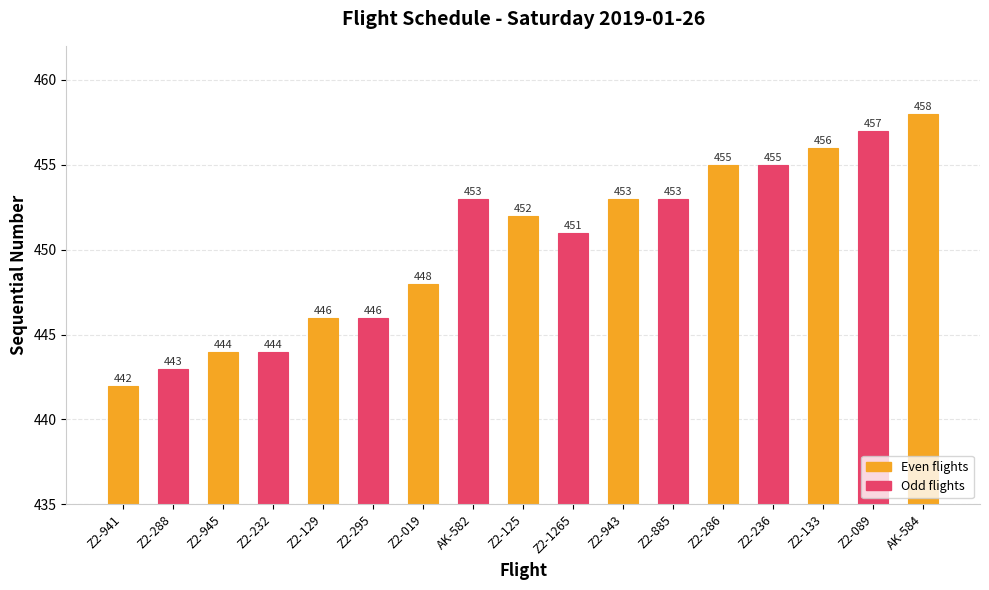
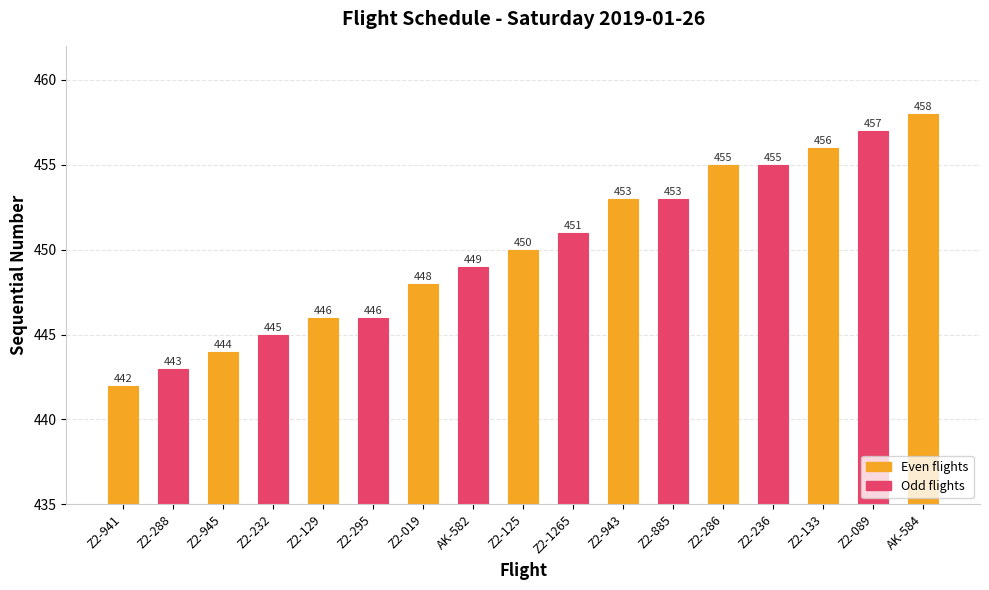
  {
    "Z2-941": 442,
    "Z2-288": 443,
    "Z2-945": 444,
-   "Z2-232": 444,
+   "Z2-232": 445,
    "Z2-129": 446,
    "Z2-295": 446,
    "Z2-019": 448,
-   "AK-582": 453,
-   "Z2-125": 452,
+   "AK-582": 449,
+   "Z2-125": 450,
    "Z2-1265": 451,
    "Z2-943": 453,
    "Z2-885": 453,
    "Z2-286": 455,
    "Z2-236": 455,
    "Z2-133": 456,
    "Z2-089": 457,
    "AK-584": 458
  }
